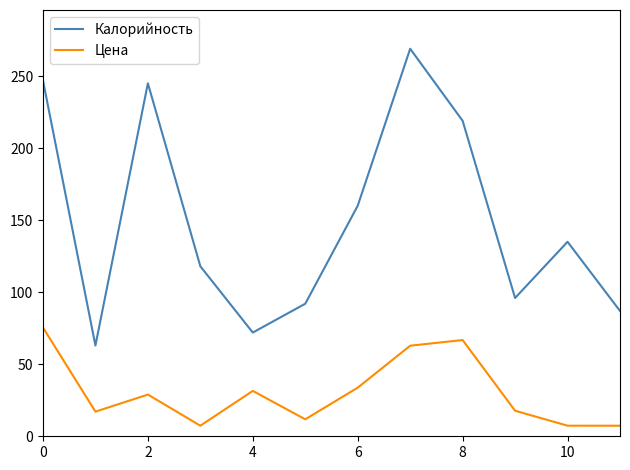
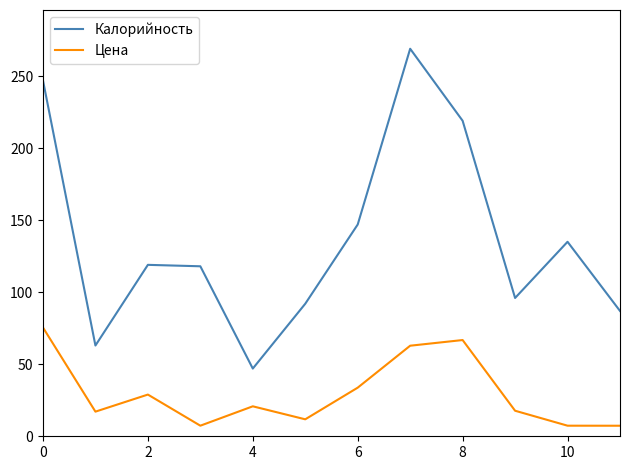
  {
    "Калорийность": {
      "0": 247,
-     "2": 245,
-     "4": 72,
-     "6": 160,
+     "2": 119,
+     "4": 47,
+     "6": 147,
      "8": 219,
      "10": 135
    },
    "Цена": {
      "0": 76,
      "2": 29,
-     "4": 32,
+     "4": 21,
      "6": 34,
      "8": 67,
      "10": 7
    }
  }
